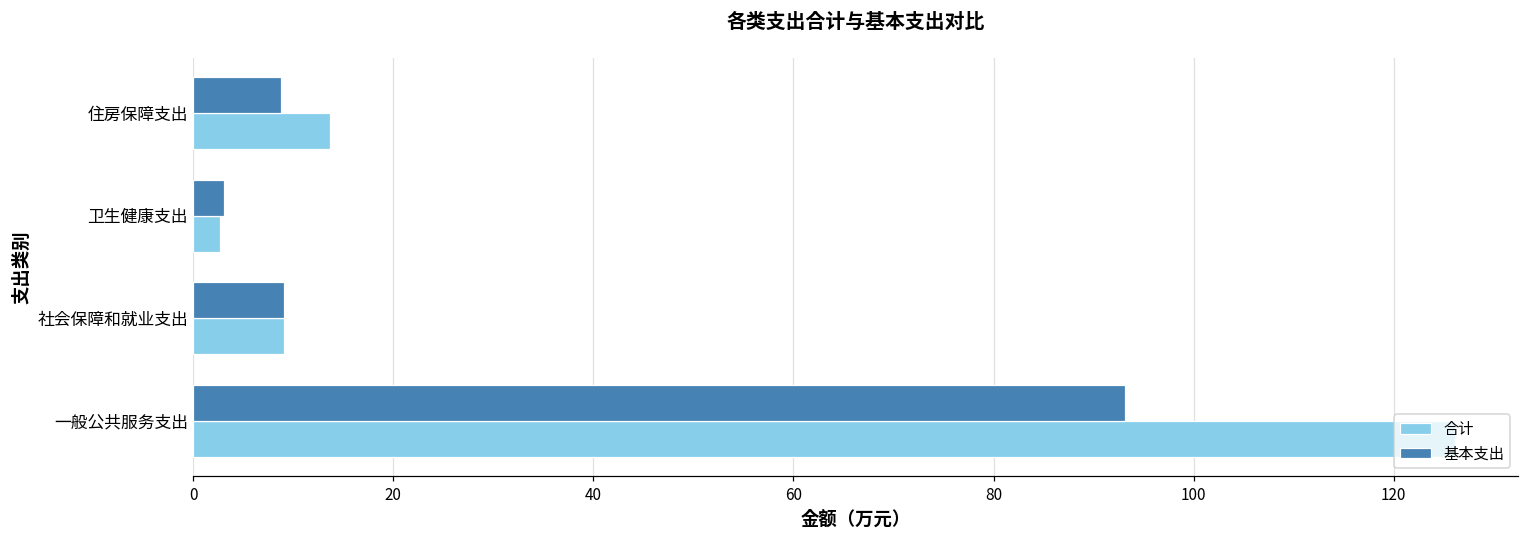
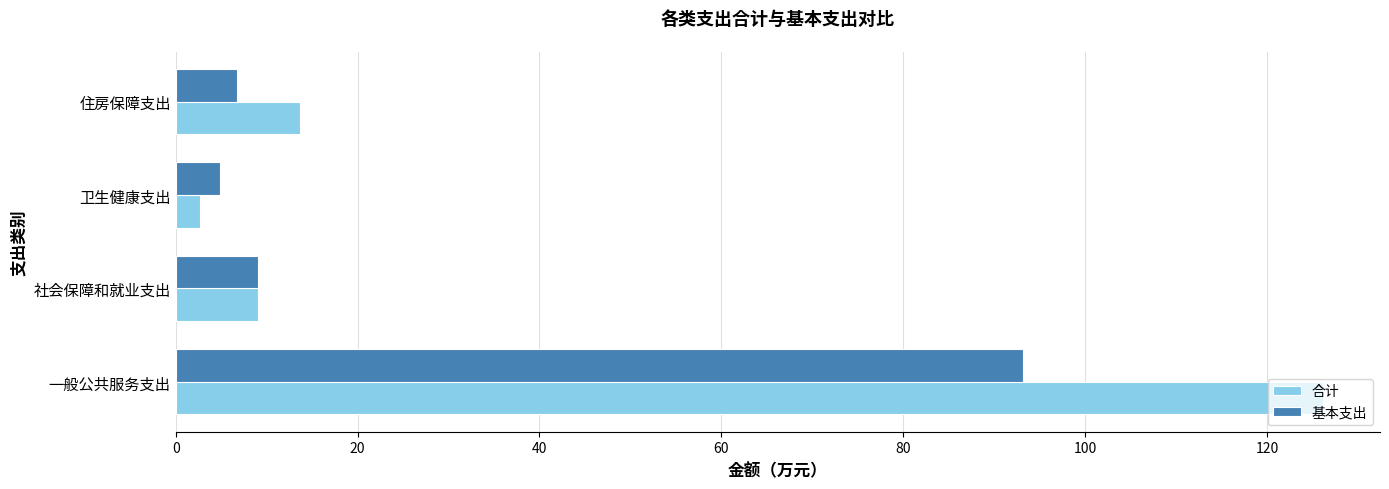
  {
    "合计": {
      "住房保障支出": 14,
      "卫生健康支出": 3,
      "社会保障和就业支出": 9
    },
    "基本支出": {
-     "住房保障支出": 9,
-     "卫生健康支出": 3,
+     "住房保障支出": 7,
+     "卫生健康支出": 5,
      "社会保障和就业支出": 9,
      "一般公共服务支出": 93
    }
  }
